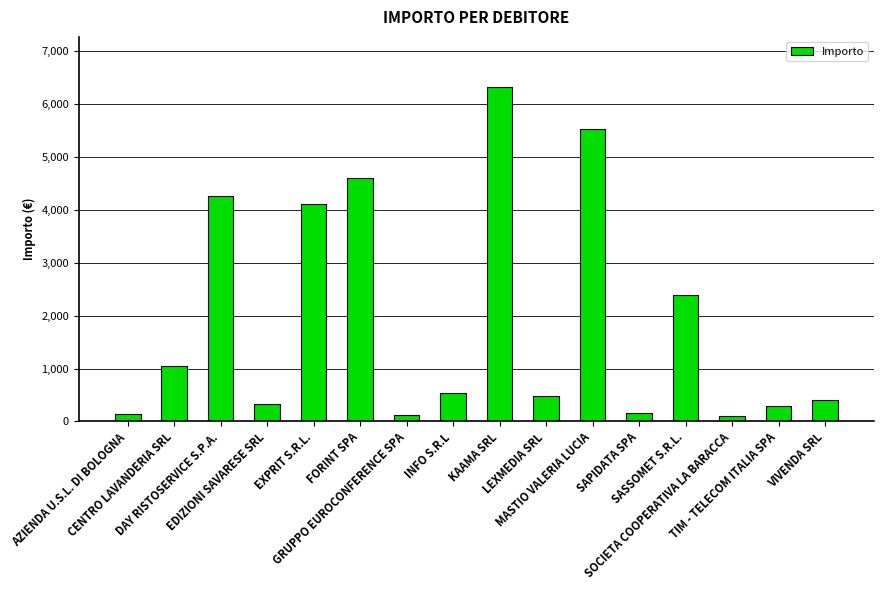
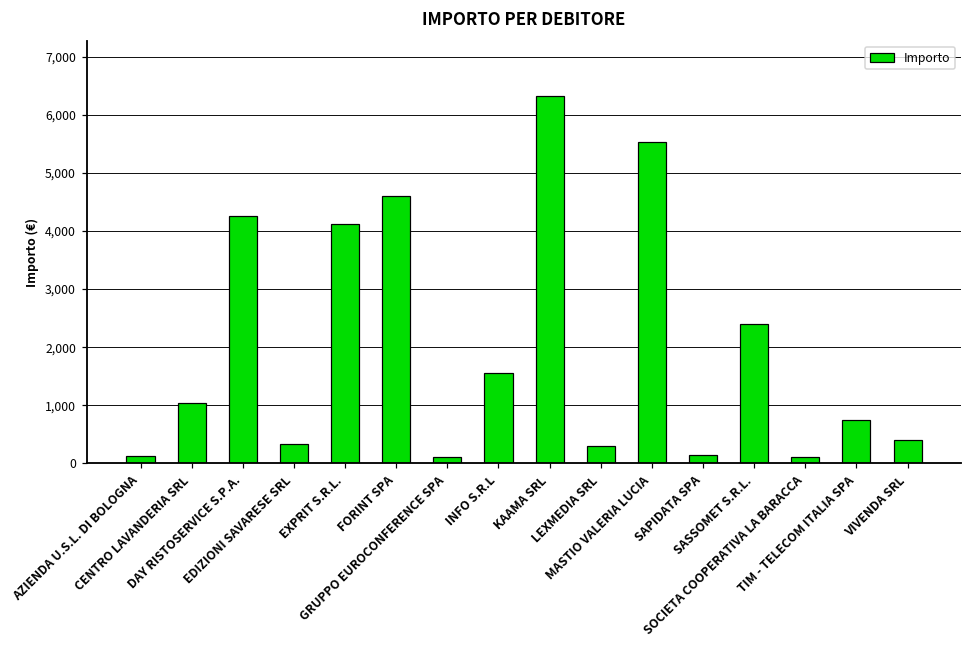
  {
    "AZIENDA U.S.L. DI BOLOGNA": "100",
    "CENTRO LAVANDERIA SRL": "1,000",
    "DAY RISTOSERVICE S.P.A.": "4,300",
    "EDIZIONI SAVARESE SRL": "300",
    "EXPRIT S.R.L.": "4,100",
    "FORINT SPA": "4,600",
    "GRUPPO EUROCONFERENCE SPA": "100",
-   "INFO S.R.L": "500",
+   "INFO S.R.L": "1,600",
    "KAAMA SRL": "6,300",
-   "LEXMEDIA SRL": "500",
+   "LEXMEDIA SRL": "300",
    "MASTIO VALERIA LUCIA": "5,500",
    "SAPIDATA SPA": "200",
    "SASSOMET S.R.L.": "2,400",
    "SOCIETA COOPERATIVA LA BARACCA": "100",
-   "TIM - TELECOM ITALIA SPA": "300",
+   "TIM - TELECOM ITALIA SPA": "700",
    "VIVENDA SRL": "400"
  }
